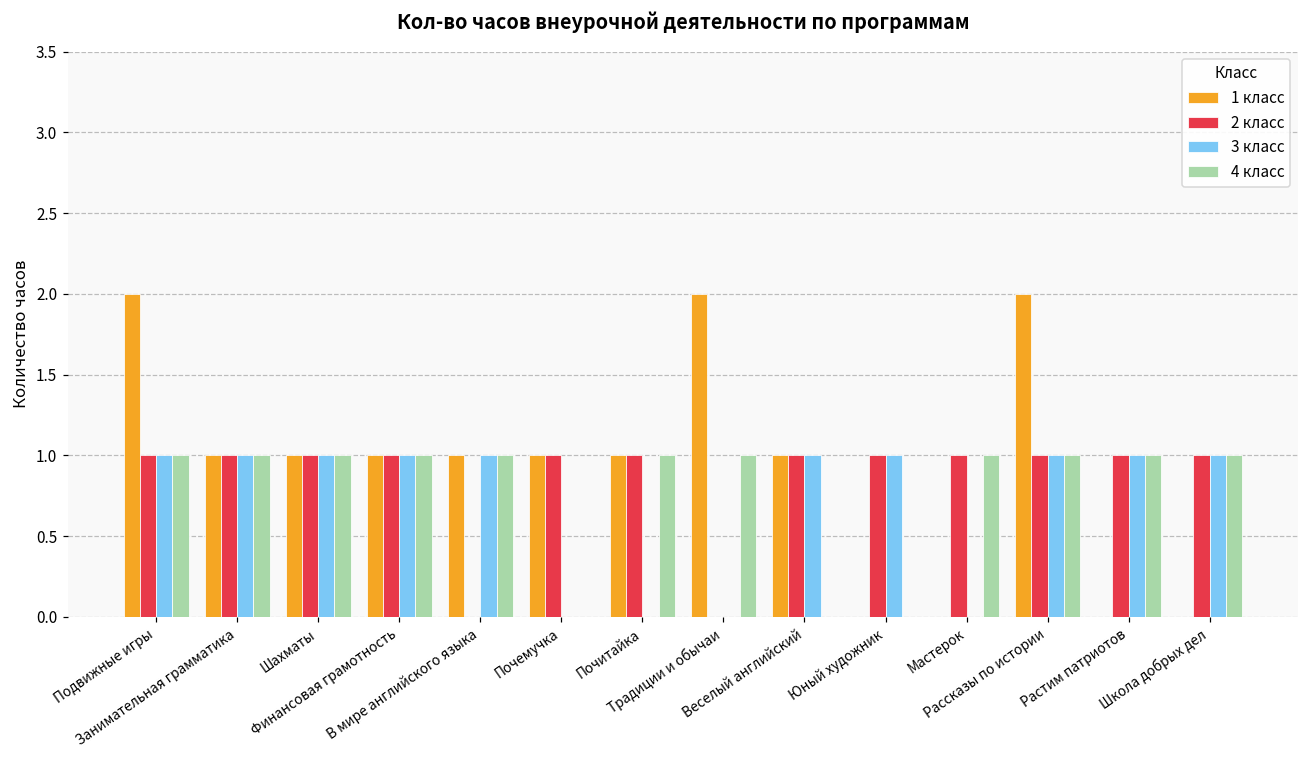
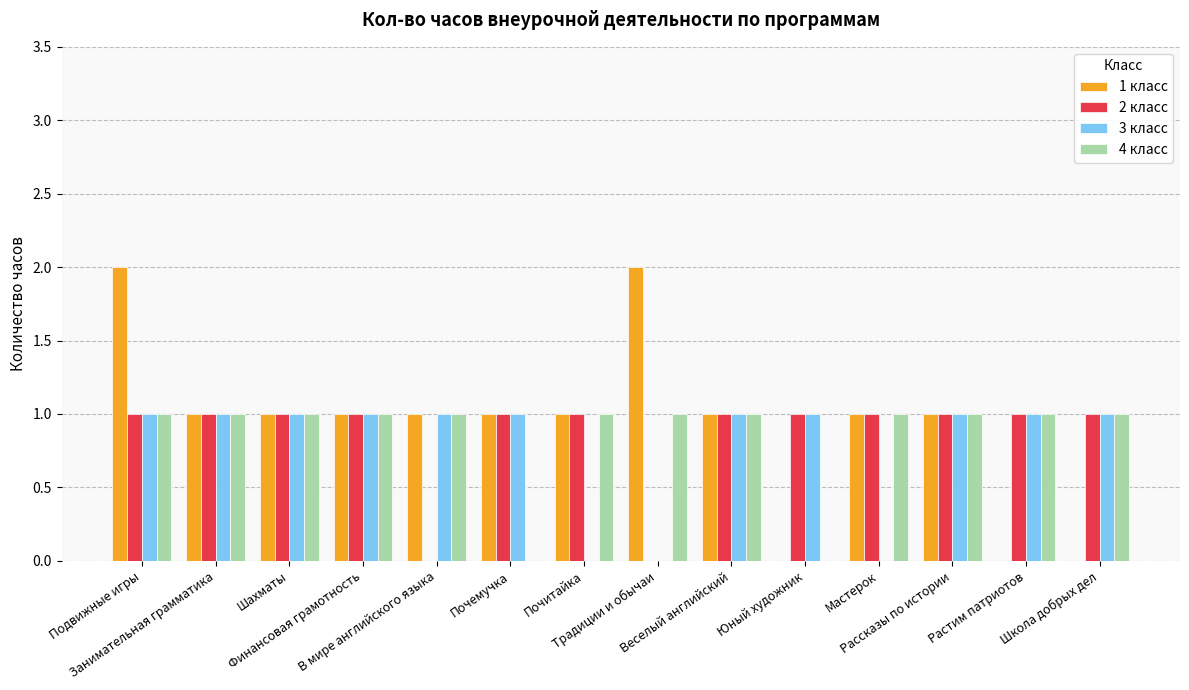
  {
    "1 класс": {
      "Подвижные игры": 2,
      "Занимательная грамматика": 1,
      "Шахматы": 1,
      "Финансовая грамотность": 1,
      "В мире английского языка": 1,
      "Почемучка": 1,
      "Почитайка": 1,
      "Традиции и обычаи": 2,
      "Веселый английский": 1,
      "Юный художник": 0,
-     "Мастерок": 0,
-     "Рассказы по истории": 2,
+     "Мастерок": 1,
+     "Рассказы по истории": 1,
      "Растим патриотов": 0,
      "Школа добрых дел": 0
    },
    "2 класс": {
      "Подвижные игры": 1,
      "Занимательная грамматика": 1,
      "Шахматы": 1,
      "Финансовая грамотность": 1,
      "В мире английского языка": 0,
      "Почемучка": 1,
      "Почитайка": 1,
      "Традиции и обычаи": 0,
      "Веселый английский": 1,
      "Юный художник": 1,
      "Мастерок": 1,
      "Рассказы по истории": 1,
      "Растим патриотов": 1,
      "Школа добрых дел": 1
    },
    "3 класс": {
      "Подвижные игры": 1,
      "Занимательная грамматика": 1,
      "Шахматы": 1,
      "Финансовая грамотность": 1,
      "В мире английского языка": 1,
-     "Почемучка": 0,
+     "Почемучка": 1,
      "Почитайка": 0,
      "Традиции и обычаи": 0,
      "Веселый английский": 1,
      "Юный художник": 1,
      "Мастерок": 0,
      "Рассказы по истории": 1,
      "Растим патриотов": 1,
      "Школа добрых дел": 1
    },
    "4 класс": {
      "Подвижные игры": 1,
      "Занимательная грамматика": 1,
      "Шахматы": 1,
      "Финансовая грамотность": 1,
      "В мире английского языка": 1,
      "Почемучка": 0,
      "Почитайка": 1,
      "Традиции и обычаи": 1,
-     "Веселый английский": 0,
+     "Веселый английский": 1,
      "Юный художник": 0,
      "Мастерок": 1,
      "Рассказы по истории": 1,
      "Растим патриотов": 1,
      "Школа добрых дел": 1
    }
  }
